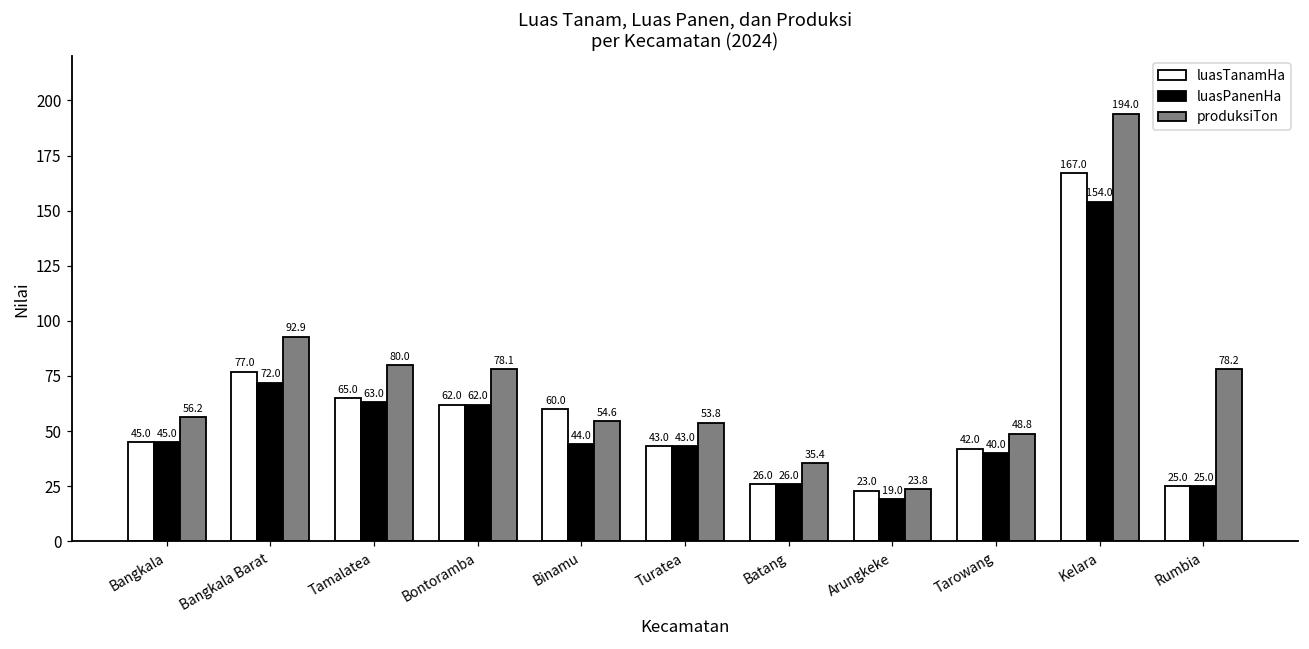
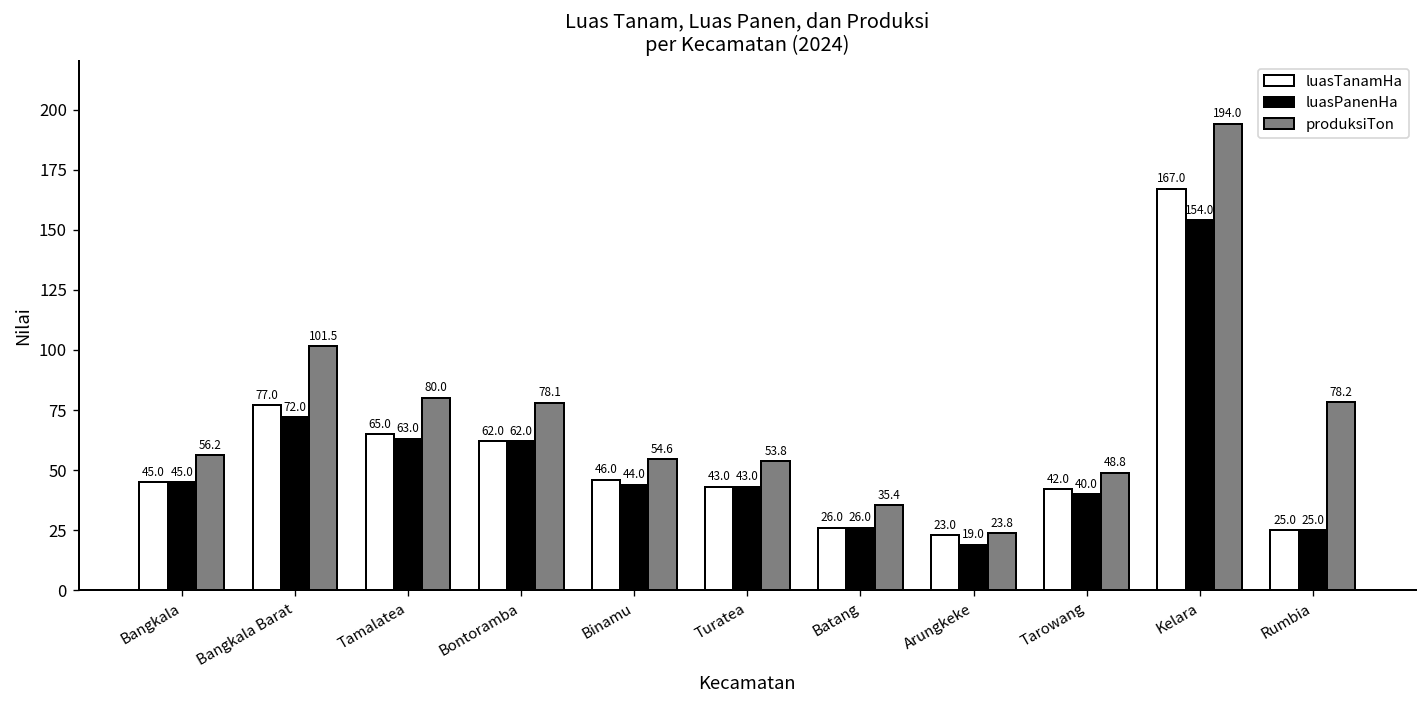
  {
    "luasTanamHa": {
      "Bangkala": 45.0,
      "Bangkala Barat": 77.0,
      "Tamalatea": 65.0,
      "Bontoramba": 62.0,
-     "Binamu": 60.0,
+     "Binamu": 46.0,
      "Turatea": 43.0,
      "Batang": 26.0,
      "Arungkeke": 23.0,
      "Tarowang": 42.0,
      "Kelara": 167.0,
      "Rumbia": 25.0
    },
    "luasPanenHa": {
      "Bangkala": 45.0,
      "Bangkala Barat": 72.0,
      "Tamalatea": 63.0,
      "Bontoramba": 62.0,
      "Binamu": 44.0,
      "Turatea": 43.0,
      "Batang": 26.0,
      "Arungkeke": 19.0,
      "Tarowang": 40.0,
      "Kelara": 154.0,
      "Rumbia": 25.0
    },
    "produksiTon": {
      "Bangkala": 56.2,
-     "Bangkala Barat": 92.9,
+     "Bangkala Barat": 101.5,
      "Tamalatea": 80.0,
      "Bontoramba": 78.1,
      "Binamu": 54.6,
      "Turatea": 53.8,
      "Batang": 35.4,
      "Arungkeke": 23.8,
      "Tarowang": 48.8,
      "Kelara": 194.0,
      "Rumbia": 78.2
    }
  }
